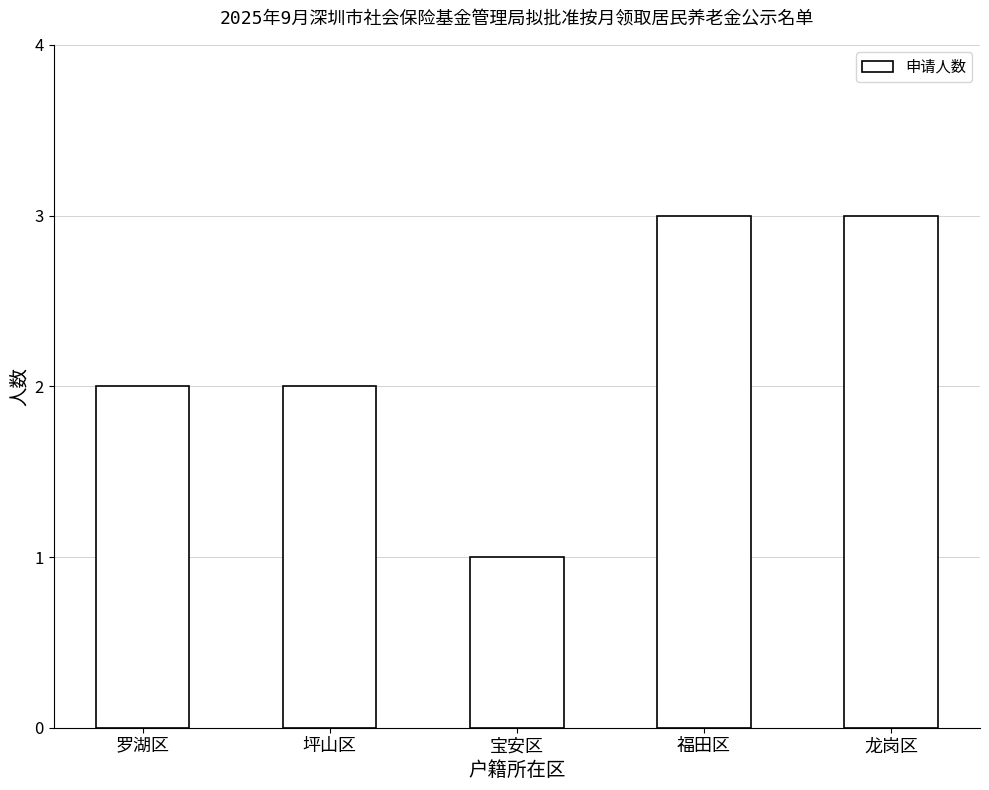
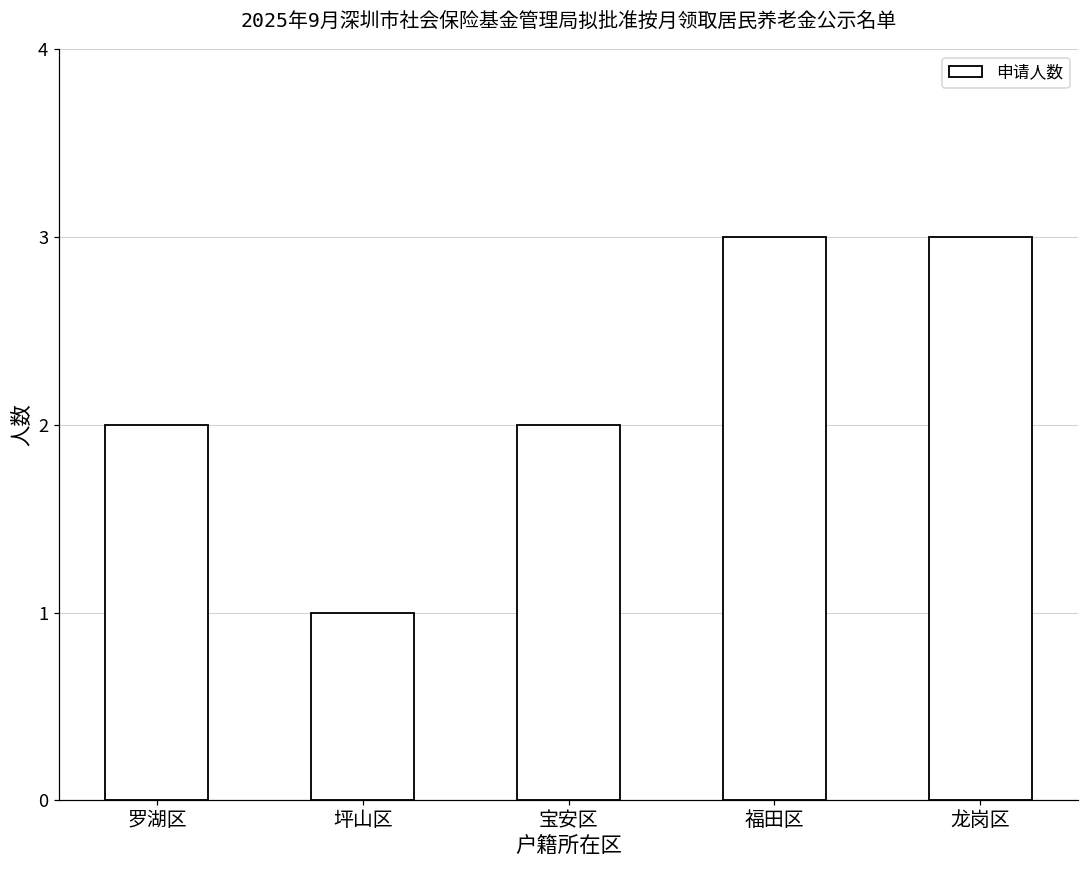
  {
    "罗湖区": 2,
-   "坪山区": 2,
-   "宝安区": 1,
+   "坪山区": 1,
+   "宝安区": 2,
    "福田区": 3,
    "龙岗区": 3
  }
